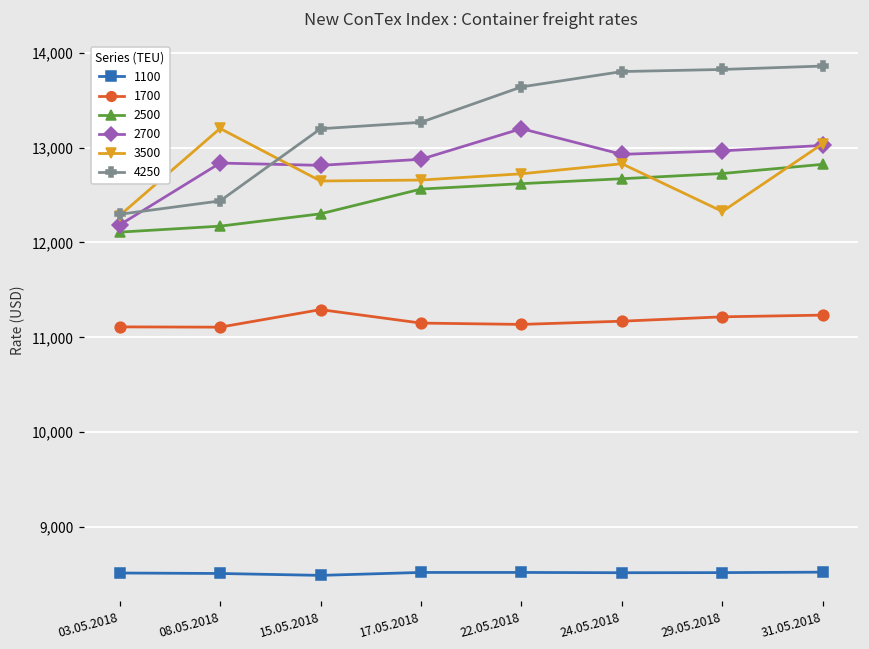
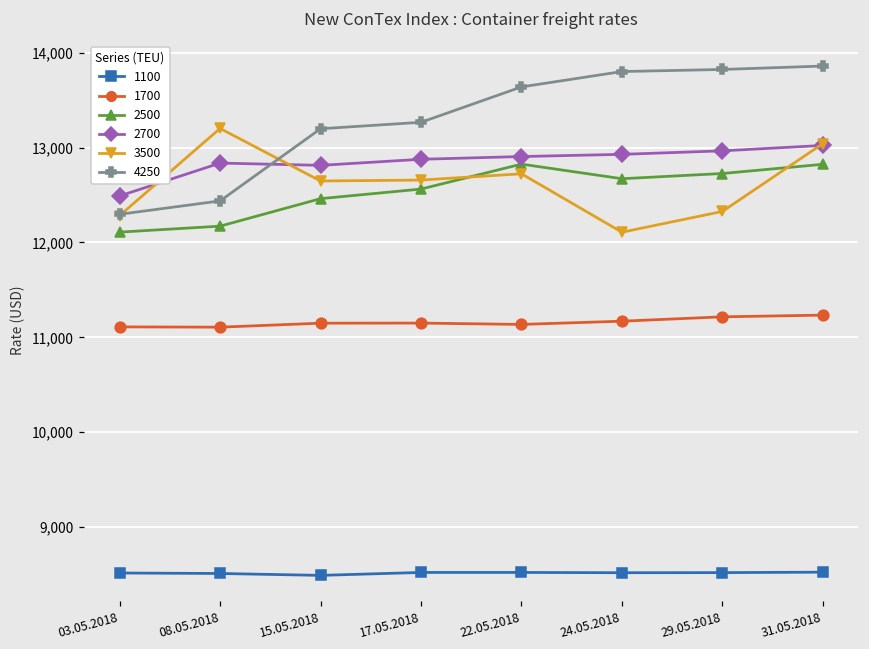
  {
    "1100": {
      "03.05.2018": "8,500",
      "08.05.2018": "8,500",
      "15.05.2018": "8,500",
      "17.05.2018": "8,500",
      "22.05.2018": "8,500",
      "24.05.2018": "8,500",
      "29.05.2018": "8,500",
      "31.05.2018": "8,500"
    },
    "1700": {
      "03.05.2018": "11,100",
      "08.05.2018": "11,100",
-     "15.05.2018": "11,300",
+     "15.05.2018": "11,100",
      "17.05.2018": "11,200",
      "22.05.2018": "11,100",
      "24.05.2018": "11,200",
      "29.05.2018": "11,200",
      "31.05.2018": "11,200"
    },
    "2500": {
      "03.05.2018": "12,100",
      "08.05.2018": "12,200",
-     "15.05.2018": "12,300",
+     "15.05.2018": "12,500",
      "17.05.2018": "12,600",
-     "22.05.2018": "12,600",
+     "22.05.2018": "12,800",
      "24.05.2018": "12,700",
      "29.05.2018": "12,700",
      "31.05.2018": "12,800"
    },
    "2700": {
-     "03.05.2018": "12,200",
+     "03.05.2018": "12,500",
      "08.05.2018": "12,800",
      "15.05.2018": "12,800",
      "17.05.2018": "12,900",
-     "22.05.2018": "13,200",
+     "22.05.2018": "12,900",
      "24.05.2018": "12,900",
      "29.05.2018": "13,000"
    },
    "3500": {
      "08.05.2018": "13,200",
      "15.05.2018": "12,600",
      "17.05.2018": "12,700",
      "22.05.2018": "12,700",
-     "24.05.2018": "12,800",
+     "24.05.2018": "12,100",
      "29.05.2018": "12,300"
    },
    "4250": {
      "08.05.2018": "12,400",
      "15.05.2018": "13,200",
      "17.05.2018": "13,300",
      "22.05.2018": "13,600",
      "24.05.2018": "13,800",
      "29.05.2018": "13,800",
      "31.05.2018": "13,900"
    }
  }
